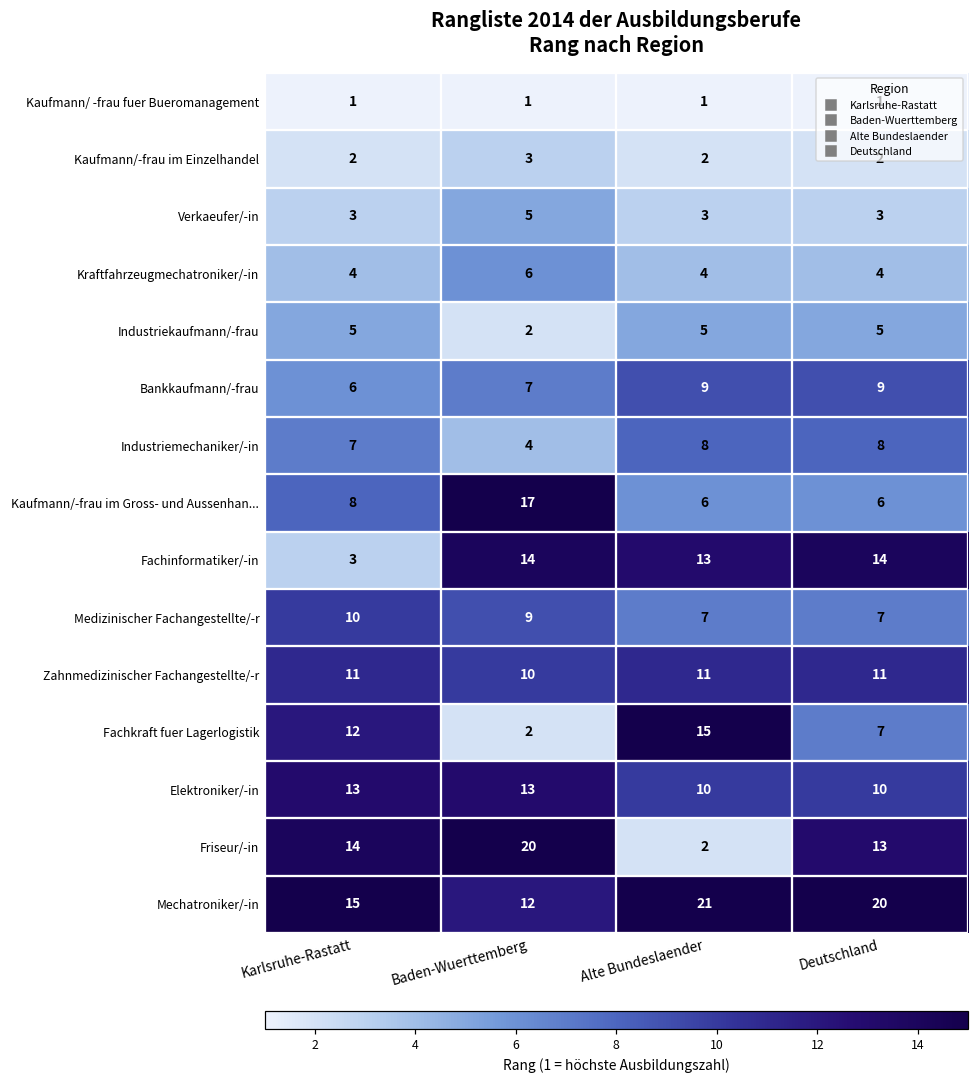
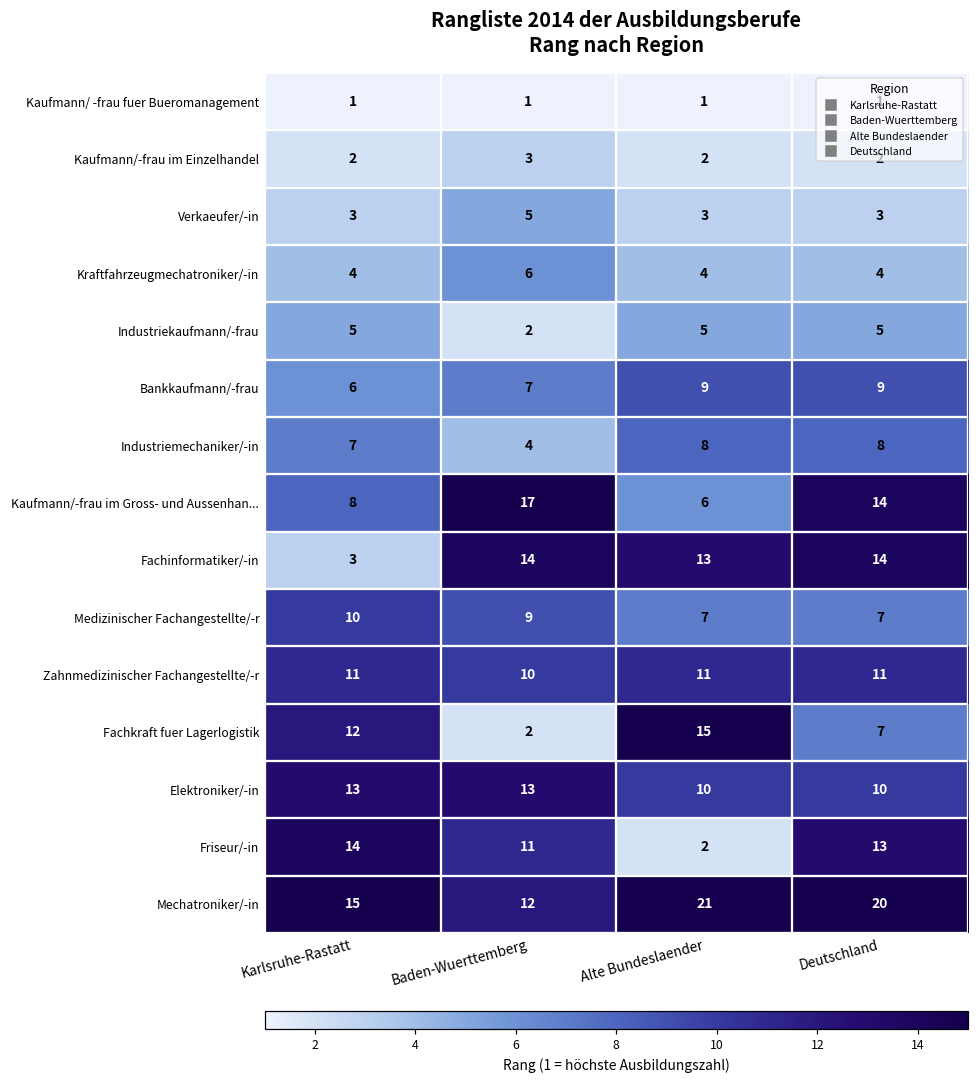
  {
    "Kaufmann/ -frau fuer Bueromanagement": {
      "Karlsruhe-Rastatt": 1,
      "Baden-Wuerttemberg": 1,
      "Alte Bundeslaender": 1
    },
    "Kaufmann/-frau im Einzelhandel": {
      "Karlsruhe-Rastatt": 2,
      "Baden-Wuerttemberg": 3,
      "Alte Bundeslaender": 2
    },
    "Verkaeufer/-in": {
      "Karlsruhe-Rastatt": 3,
      "Baden-Wuerttemberg": 5,
      "Alte Bundeslaender": 3,
      "Deutschland": 3
    },
    "Kraftfahrzeugmechatroniker/-in": {
      "Karlsruhe-Rastatt": 4,
      "Baden-Wuerttemberg": 6,
      "Alte Bundeslaender": 4,
      "Deutschland": 4
    },
    "Industriekaufmann/-frau": {
      "Karlsruhe-Rastatt": 5,
      "Baden-Wuerttemberg": 2,
      "Alte Bundeslaender": 5,
      "Deutschland": 5
    },
    "Bankkaufmann/-frau": {
      "Karlsruhe-Rastatt": 6,
      "Baden-Wuerttemberg": 7,
      "Alte Bundeslaender": 9,
      "Deutschland": 9
    },
    "Industriemechaniker/-in": {
      "Karlsruhe-Rastatt": 7,
      "Baden-Wuerttemberg": 4,
      "Alte Bundeslaender": 8,
      "Deutschland": 8
    },
    "Kaufmann/-frau im Gross- und Aussenhan...": {
      "Karlsruhe-Rastatt": 8,
      "Baden-Wuerttemberg": 17,
      "Alte Bundeslaender": 6,
-     "Deutschland": 6
+     "Deutschland": 14
    },
    "Fachinformatiker/-in": {
      "Karlsruhe-Rastatt": 3,
      "Baden-Wuerttemberg": 14,
      "Alte Bundeslaender": 13,
      "Deutschland": 14
    },
    "Medizinischer Fachangestellte/-r": {
      "Karlsruhe-Rastatt": 10,
      "Baden-Wuerttemberg": 9,
      "Alte Bundeslaender": 7,
      "Deutschland": 7
    },
    "Zahnmedizinischer Fachangestellte/-r": {
      "Karlsruhe-Rastatt": 11,
      "Baden-Wuerttemberg": 10,
      "Alte Bundeslaender": 11,
      "Deutschland": 11
    },
    "Fachkraft fuer Lagerlogistik": {
      "Karlsruhe-Rastatt": 12,
      "Baden-Wuerttemberg": 2,
      "Alte Bundeslaender": 15,
      "Deutschland": 7
    },
    "Elektroniker/-in": {
      "Karlsruhe-Rastatt": 13,
      "Baden-Wuerttemberg": 13,
      "Alte Bundeslaender": 10,
      "Deutschland": 10
    },
    "Friseur/-in": {
      "Karlsruhe-Rastatt": 14,
-     "Baden-Wuerttemberg": 20,
+     "Baden-Wuerttemberg": 11,
      "Alte Bundeslaender": 2,
      "Deutschland": 13
    },
    "Mechatroniker/-in": {
      "Karlsruhe-Rastatt": 15,
      "Baden-Wuerttemberg": 12,
      "Alte Bundeslaender": 21,
      "Deutschland": 20
    }
  }
